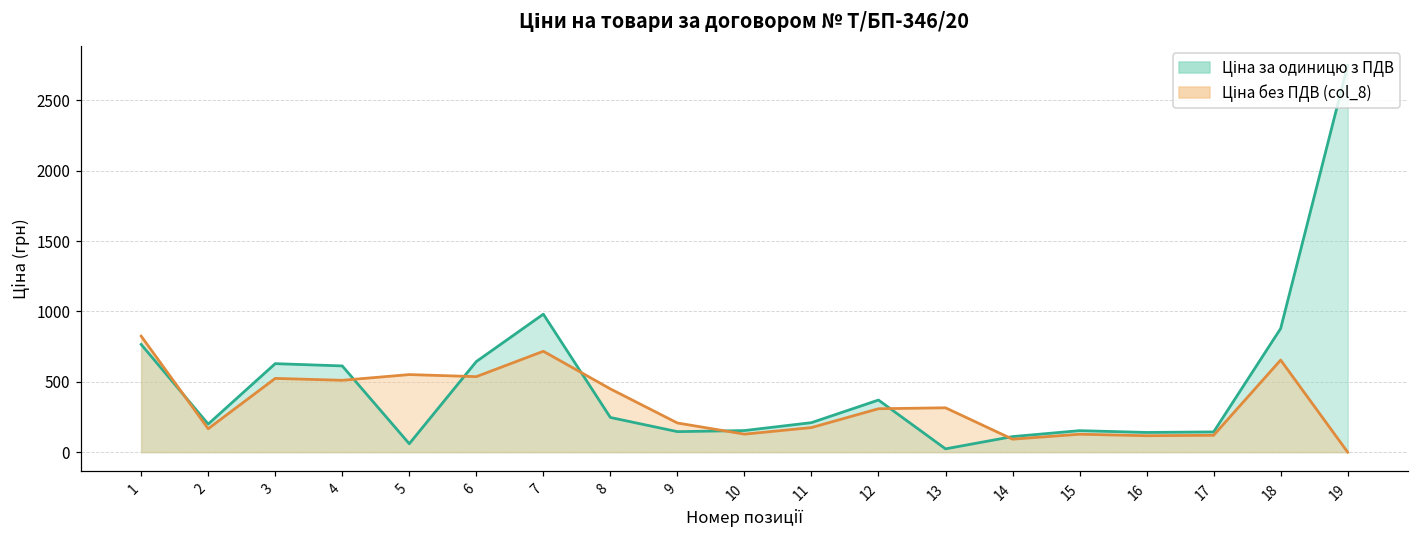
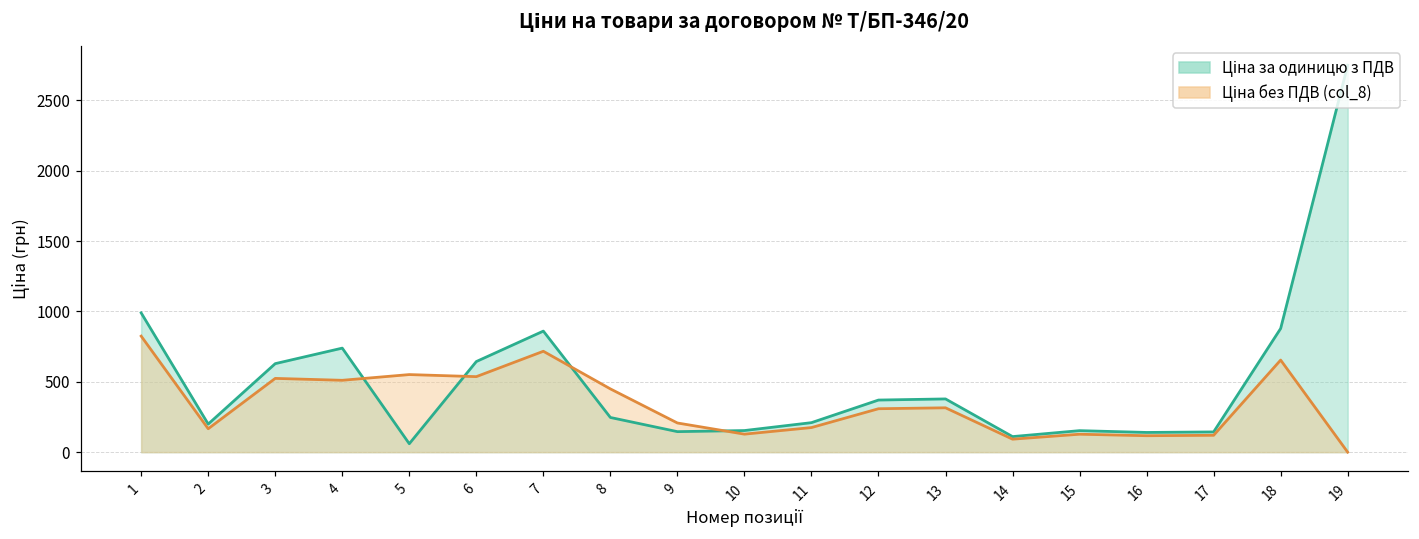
  {
    "Ціна за одиницю з ПДВ": {
-     "1": 770,
+     "1": 990,
      "2": 200,
      "3": 630,
-     "4": 610,
+     "4": 740,
      "5": 60,
      "6": 640,
-     "7": 980,
+     "7": 860,
      "8": 250,
      "9": 150,
      "10": 150,
      "11": 210,
      "12": 370,
-     "13": 20,
+     "13": 380,
      "15": 150,
      "16": 140,
      "17": 140,
      "18": 880
    }
  }
